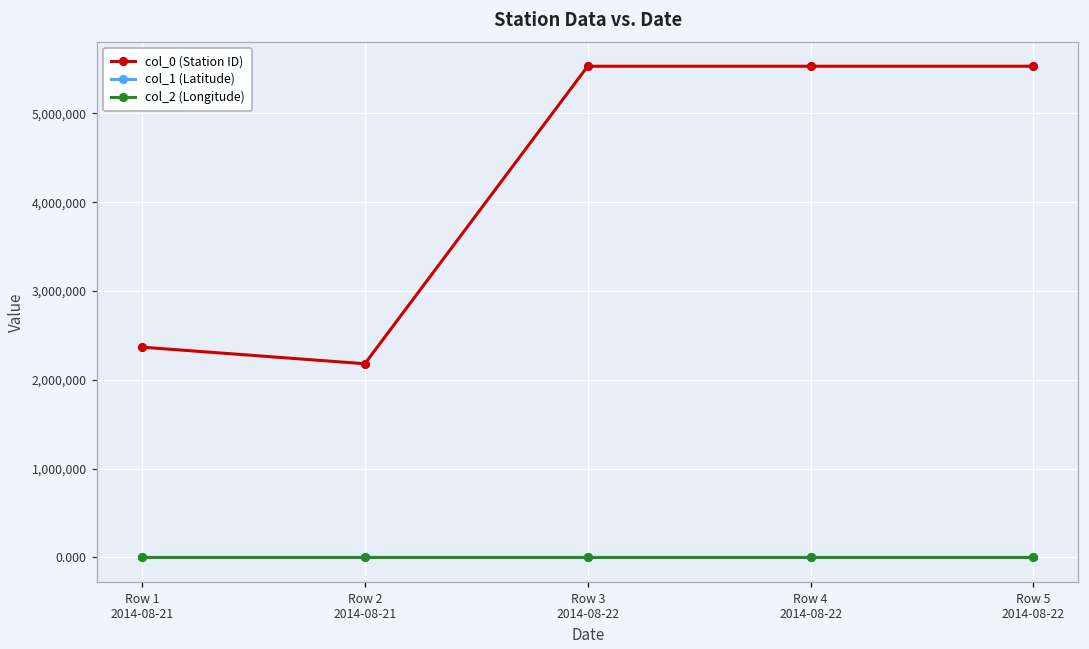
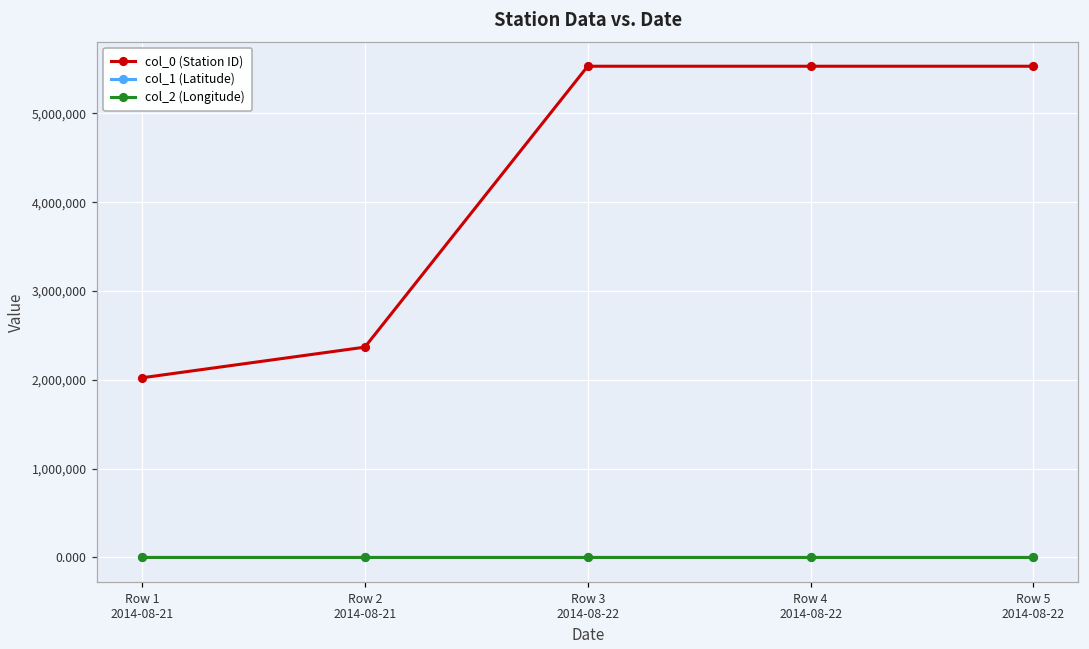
  {
    "col_0 (Station ID)": {
-     "Row 1 2014-08-21": "2,400,000",
-     "Row 2 2014-08-21": "2,200,000",
+     "Row 1 2014-08-21": "2,000,000",
+     "Row 2 2014-08-21": "2,400,000",
      "Row 3 2014-08-22": "5,500,000",
      "Row 4 2014-08-22": "5,500,000",
      "Row 5 2014-08-22": "5,500,000"
    },
    "col_2 (Longitude)": {
      "Row 1 2014-08-21": "0",
      "Row 2 2014-08-21": "0",
      "Row 3 2014-08-22": "0",
      "Row 4 2014-08-22": "0",
      "Row 5 2014-08-22": "0"
    }
  }
